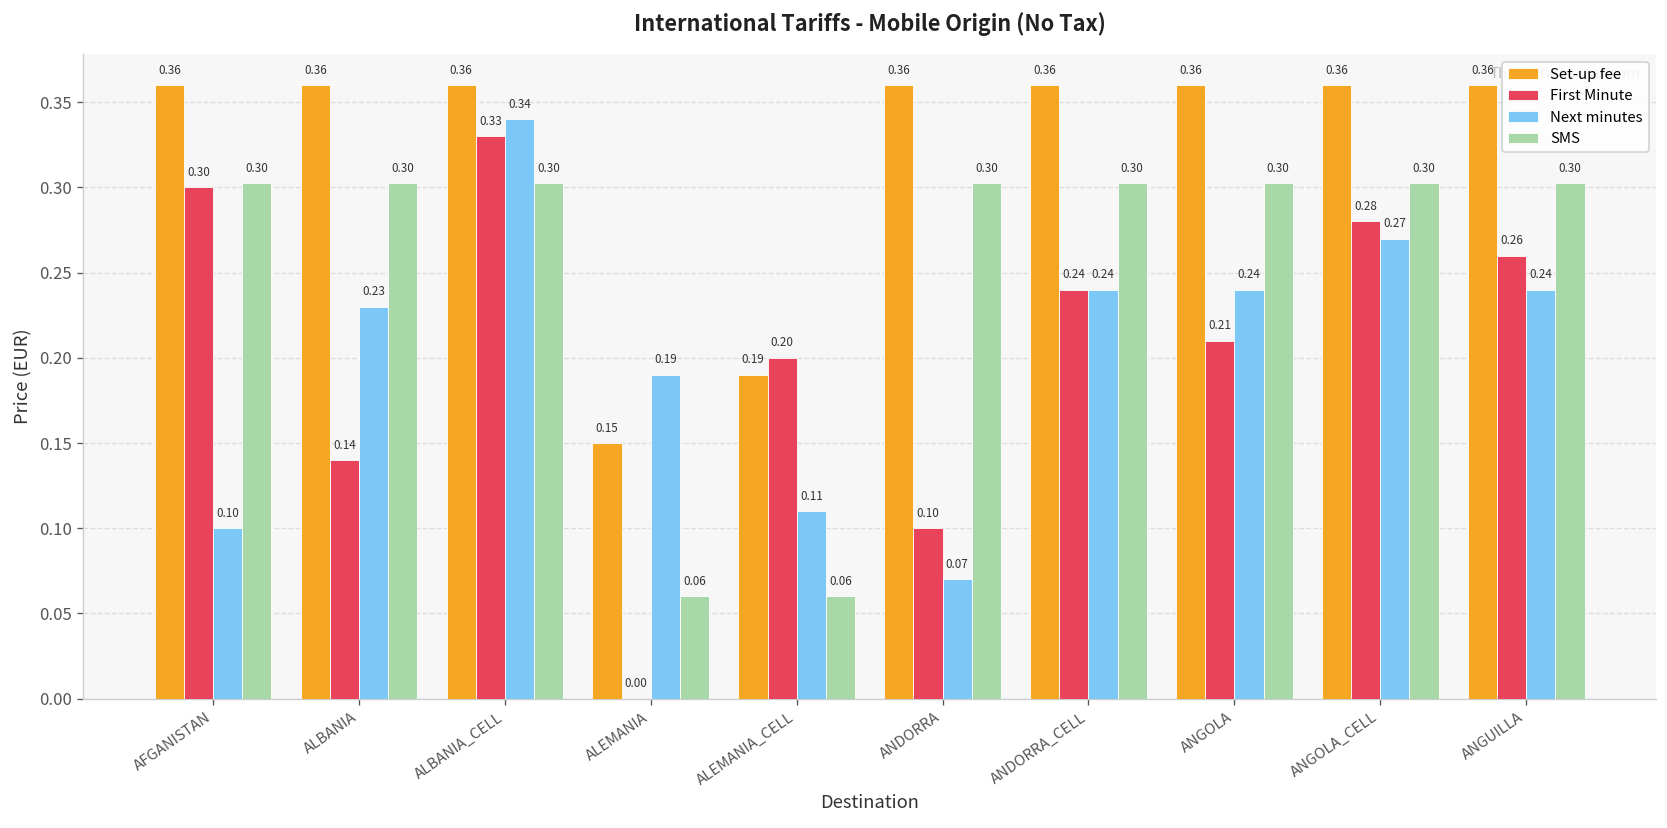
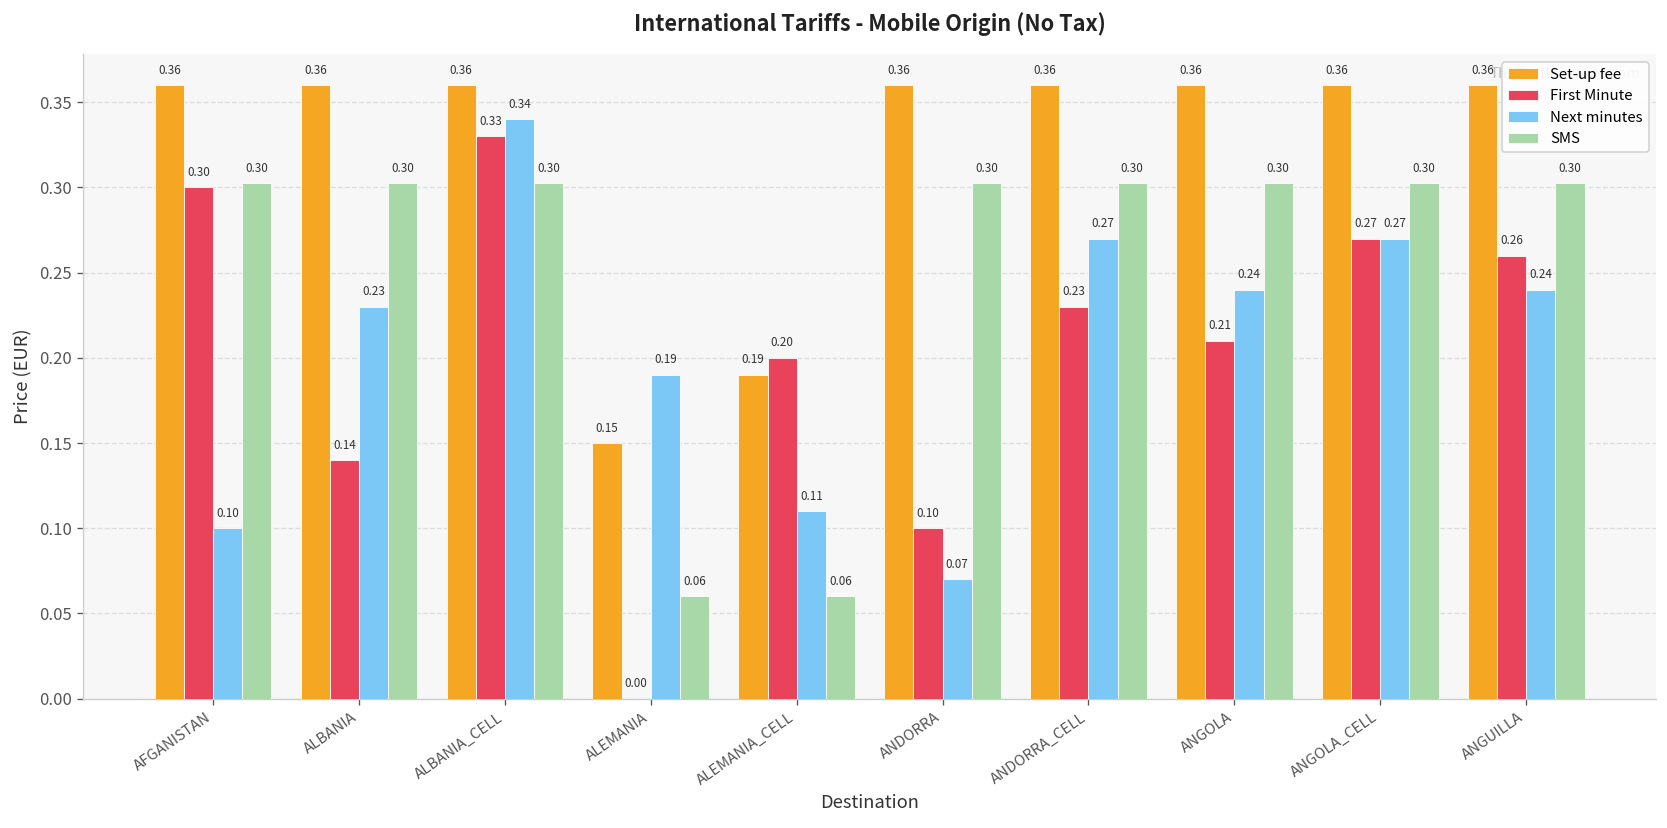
  {
    "Set-up fee": {
      "AFGANISTAN": 0.36,
      "ALBANIA": 0.36,
      "ALBANIA_CELL": 0.36,
      "ALEMANIA": 0.15,
      "ALEMANIA_CELL": 0.19,
      "ANDORRA": 0.36,
      "ANDORRA_CELL": 0.36,
      "ANGOLA": 0.36,
      "ANGOLA_CELL": 0.36
    },
    "First Minute": {
      "AFGANISTAN": 0.30,
      "ALBANIA": 0.14,
      "ALBANIA_CELL": 0.33,
      "ALEMANIA": 0.00,
      "ALEMANIA_CELL": 0.20,
      "ANDORRA": 0.10,
-     "ANDORRA_CELL": 0.24,
+     "ANDORRA_CELL": 0.23,
      "ANGOLA": 0.21,
-     "ANGOLA_CELL": 0.28,
+     "ANGOLA_CELL": 0.27,
      "ANGUILLA": 0.26
    },
    "Next minutes": {
      "AFGANISTAN": 0.10,
      "ALBANIA": 0.23,
      "ALBANIA_CELL": 0.34,
      "ALEMANIA": 0.19,
      "ALEMANIA_CELL": 0.11,
      "ANDORRA": 0.07,
-     "ANDORRA_CELL": 0.24,
+     "ANDORRA_CELL": 0.27,
      "ANGOLA": 0.24,
      "ANGOLA_CELL": 0.27,
      "ANGUILLA": 0.24
    },
    "SMS": {
      "AFGANISTAN": 0.30,
      "ALBANIA": 0.30,
      "ALBANIA_CELL": 0.30,
      "ALEMANIA": 0.06,
      "ALEMANIA_CELL": 0.06,
      "ANDORRA": 0.30,
      "ANDORRA_CELL": 0.30,
      "ANGOLA": 0.30,
      "ANGOLA_CELL": 0.30,
      "ANGUILLA": 0.30
    }
  }
